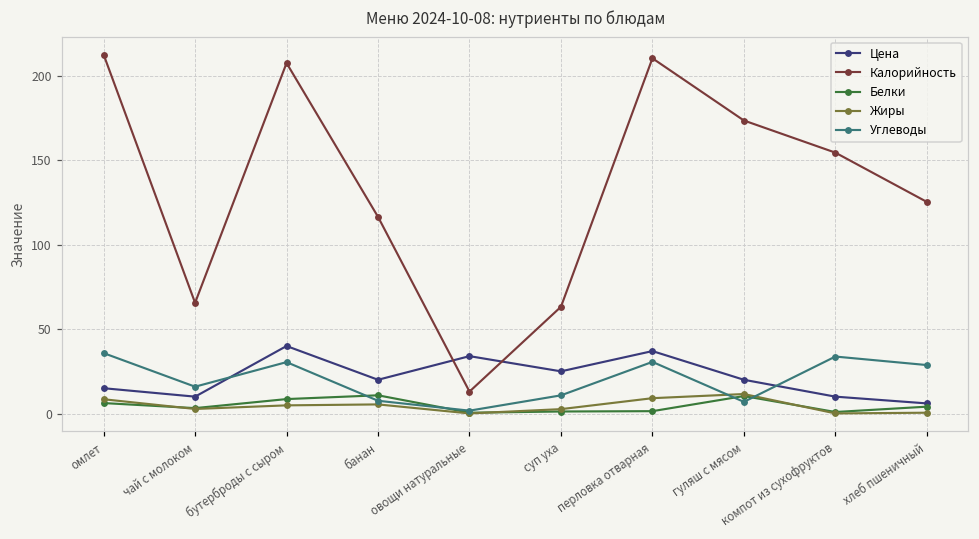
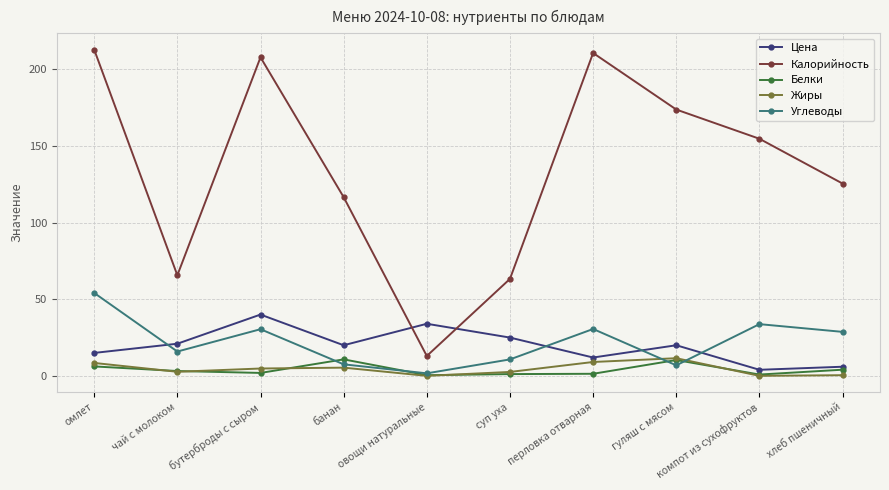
  {
    "Цена": {
      "омлет": 15,
-     "чай с молоком": 10,
+     "чай с молоком": 21,
      "бутерброды с сыром": 40,
      "банан": 20,
      "овощи натуральные": 34,
      "суп уха": 25,
-     "перловка отварная": 37,
+     "перловка отварная": 12,
      "гуляш с мясом": 20,
-     "компот из сухофруктов": 10,
+     "компот из сухофруктов": 4,
      "хлеб пшеничный": 6
    },
    "Калорийность": {
      "омлет": 213,
      "чай с молоком": 66,
      "бутерброды с сыром": 208,
      "банан": 117,
      "овощи натуральные": 13,
      "суп уха": 63,
      "перловка отварная": 211,
      "гуляш с мясом": 174,
      "компот из сухофруктов": 155,
      "хлеб пшеничный": 125
    },
    "Белки": {
      "омлет": 6,
-     "бутерброды с сыром": 9,
+     "бутерброды с сыром": 2,
      "банан": 11,
      "перловка отварная": 1,
      "хлеб пшеничный": 4
    },
    "Жиры": {
      "омлет": 8,
      "бутерброды с сыром": 5,
      "банан": 5,
      "перловка отварная": 9,
      "хлеб пшеничный": 0
    },
    "Углеводы": {
-     "омлет": 36,
+     "омлет": 54,
      "чай с молоком": 16,
      "бутерброды с сыром": 30,
      "банан": 8,
      "суп уха": 11,
      "перловка отварная": 31,
      "гуляш с мясом": 7,
      "компот из сухофруктов": 34,
      "хлеб пшеничный": 29
    }
  }
